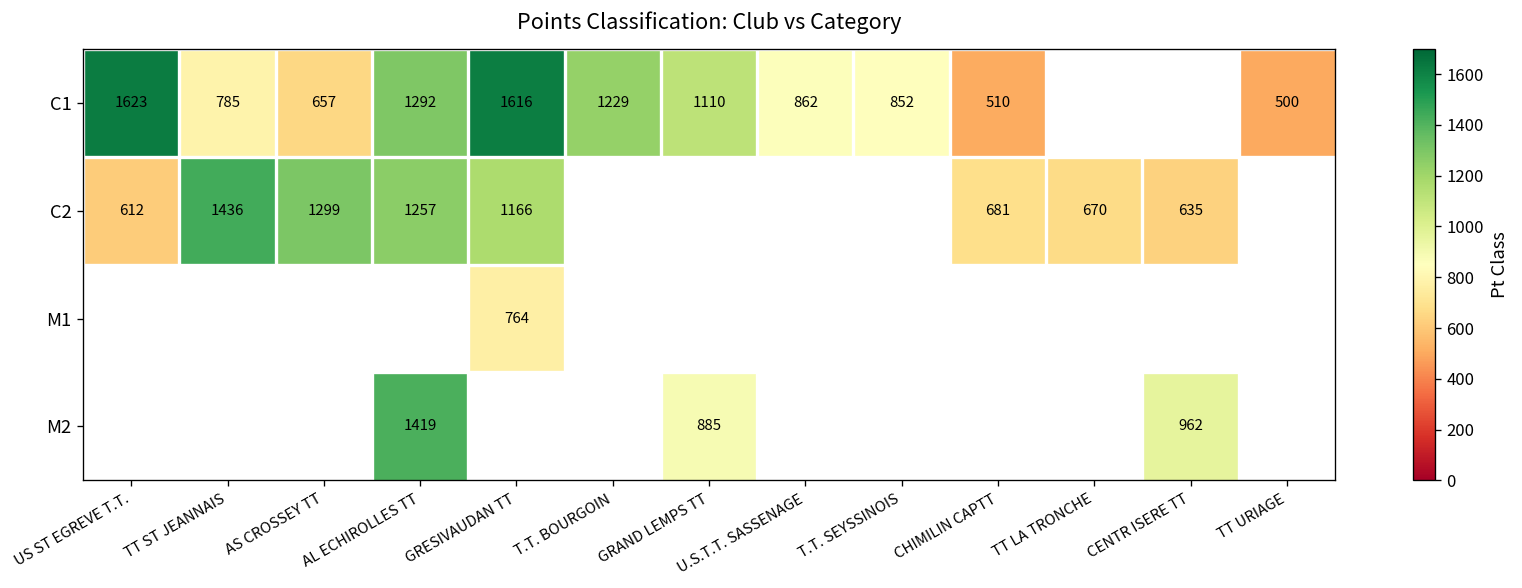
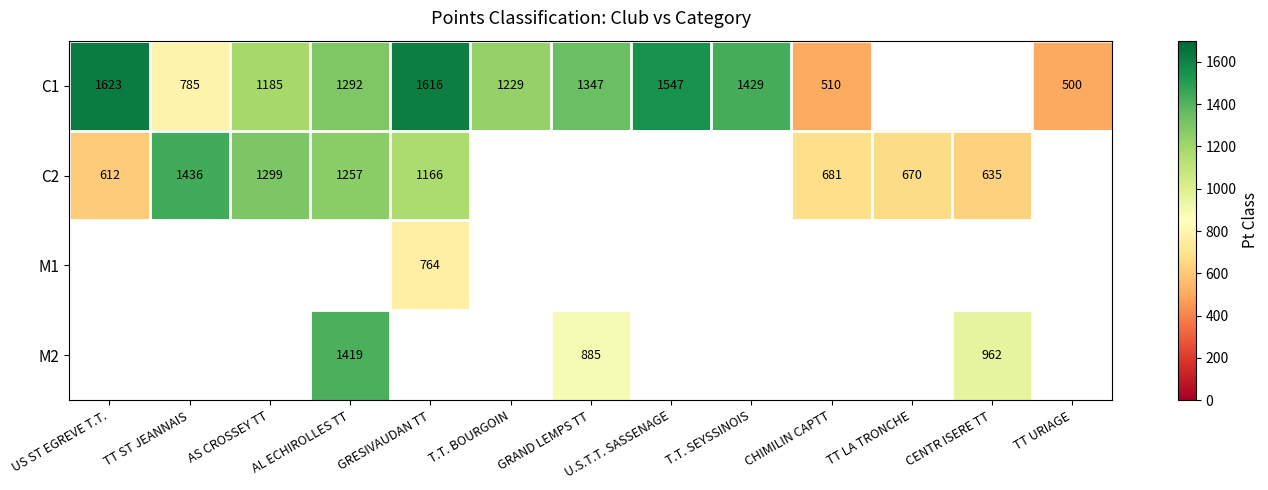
  {
    "C1": {
      "US ST EGREVE T.T.": 1623,
      "TT ST JEANNAIS": 785,
-     "AS CROSSEY TT": 657,
+     "AS CROSSEY TT": 1185,
      "AL ECHIROLLES TT": 1292,
      "GRESIVAUDAN TT": 1616,
      "T.T. BOURGOIN": 1229,
-     "GRAND LEMPS TT": 1110,
-     "U.S.T.T. SASSENAGE": 862,
-     "T.T. SEYSSINOIS": 852,
+     "GRAND LEMPS TT": 1347,
+     "U.S.T.T. SASSENAGE": 1547,
+     "T.T. SEYSSINOIS": 1429,
      "CHIMILIN CAPTT": 510,
      "TT URIAGE": 500
    },
    "C2": {
      "US ST EGREVE T.T.": 612,
      "TT ST JEANNAIS": 1436,
      "AS CROSSEY TT": 1299,
      "AL ECHIROLLES TT": 1257,
      "GRESIVAUDAN TT": 1166,
      "CHIMILIN CAPTT": 681,
      "TT LA TRONCHE": 670,
      "CENTR ISERE TT": 635
    },
    "M1": {
      "GRESIVAUDAN TT": 764
    },
    "M2": {
      "AL ECHIROLLES TT": 1419,
      "GRAND LEMPS TT": 885,
      "CENTR ISERE TT": 962
    }
  }
